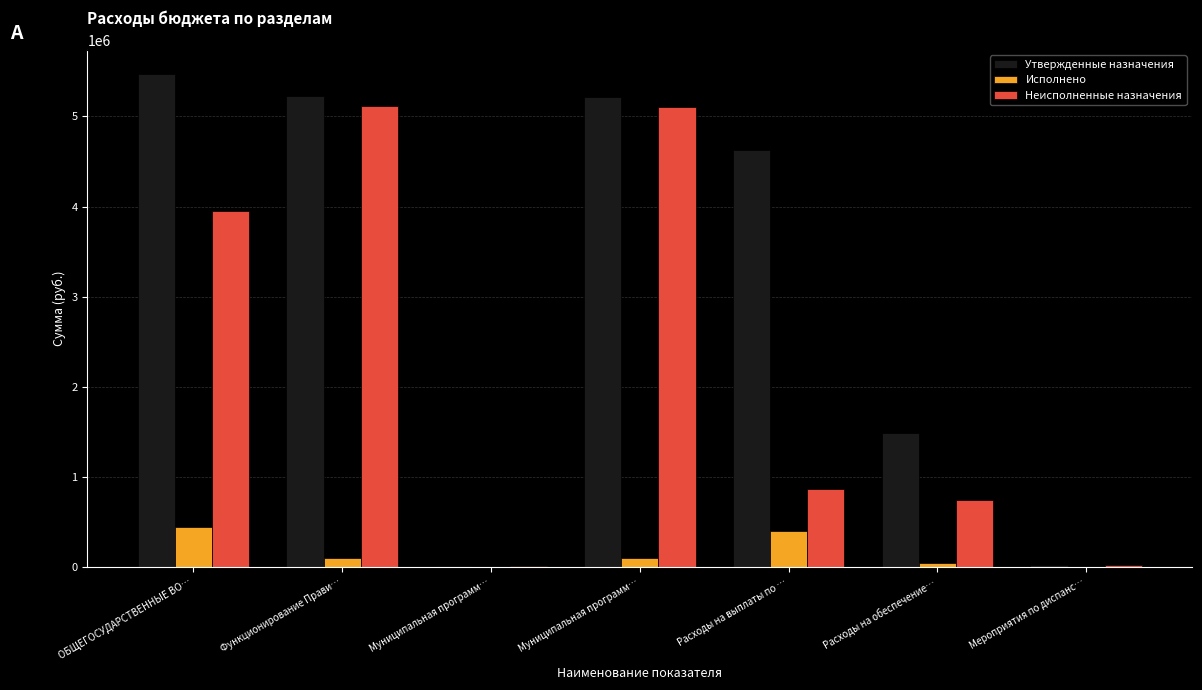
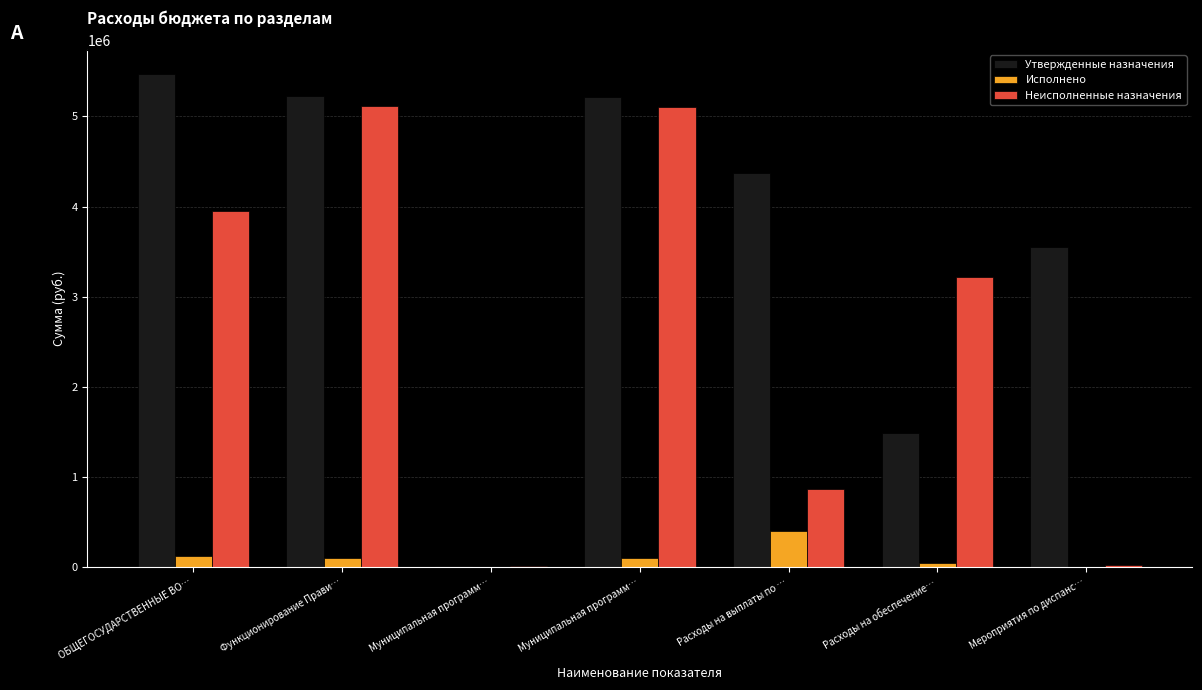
  {
    "Утвержденные назначения": {
      "ОБЩЕГОСУДАРСТВЕННЫЕ ВО…": 5500000,
      "Функционирование Прави…": 5200000,
-     "Расходы на выплаты по …": 4600000,
+     "Расходы на выплаты по …": 4400000,
      "Расходы на обеспечение…": 1500000,
-     "Мероприятия по диспанс…": 0
+     "Мероприятия по диспанс…": 3600000
    },
    "Исполнено": {
-     "ОБЩЕГОСУДАРСТВЕННЫЕ ВО…": 400000,
+     "ОБЩЕГОСУДАРСТВЕННЫЕ ВО…": 100000,
      "Функционирование Прави…": 100000,
      "Расходы на выплаты по …": 400000,
      "Расходы на обеспечение…": 100000,
      "Мероприятия по диспанс…": 0
    },
    "Неисполненные назначения": {
      "ОБЩЕГОСУДАРСТВЕННЫЕ ВО…": 3900000,
      "Функционирование Прави…": 5100000,
      "Расходы на выплаты по …": 900000,
-     "Расходы на обеспечение…": 700000
+     "Расходы на обеспечение…": 3200000
    }
  }
